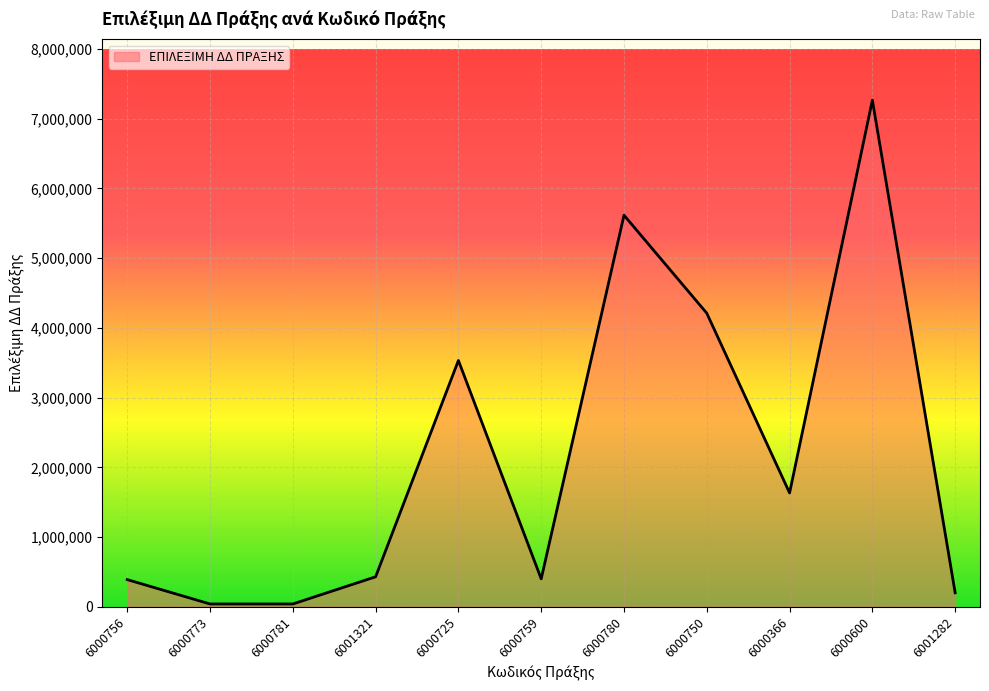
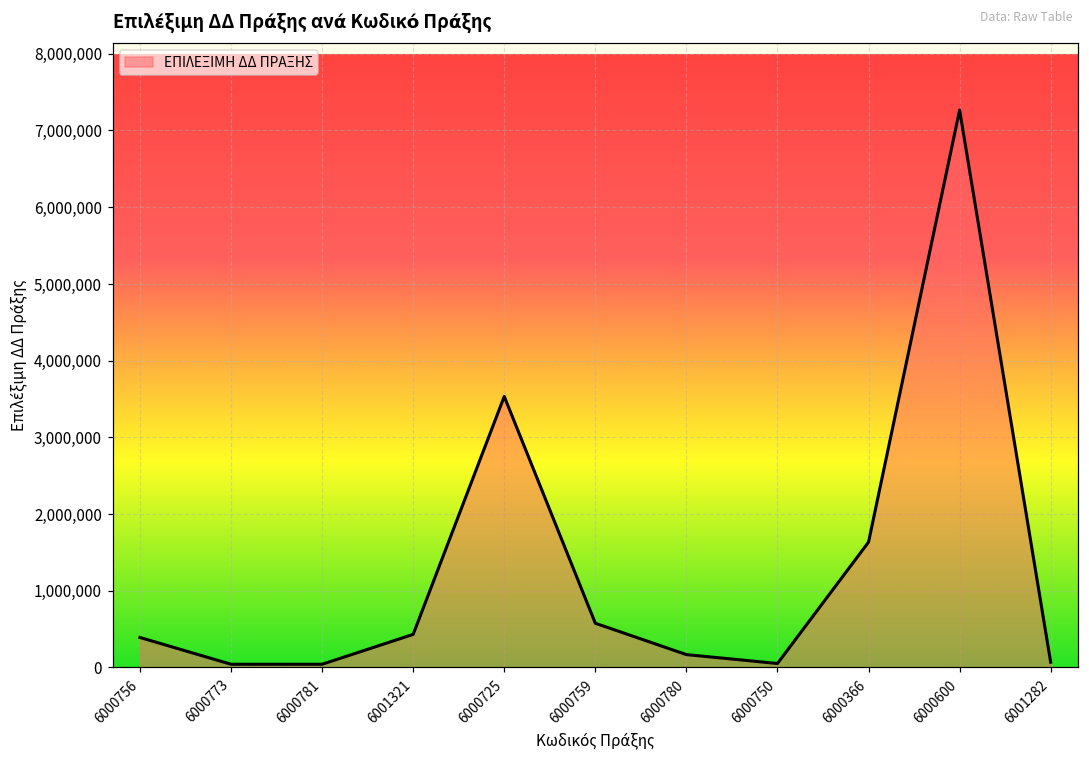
  {
    "6000756": "400,000",
    "6000773": "0",
    "6000781": "0",
    "6001321": "400,000",
    "6000725": "3,500,000",
-   "6000759": "400,000",
-   "6000780": "5,600,000",
-   "6000750": "4,200,000",
+   "6000759": "600,000",
+   "6000780": "200,000",
+   "6000750": "100,000",
    "6000366": "1,600,000",
    "6000600": "7,300,000",
-   "6001282": "200,000"
+   "6001282": "100,000"
  }
